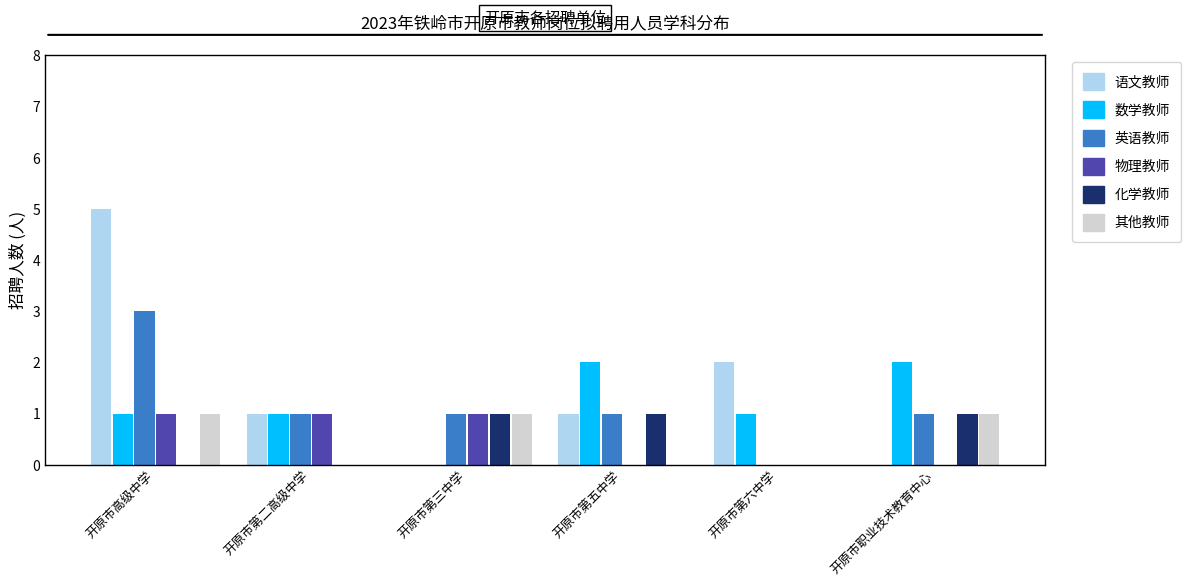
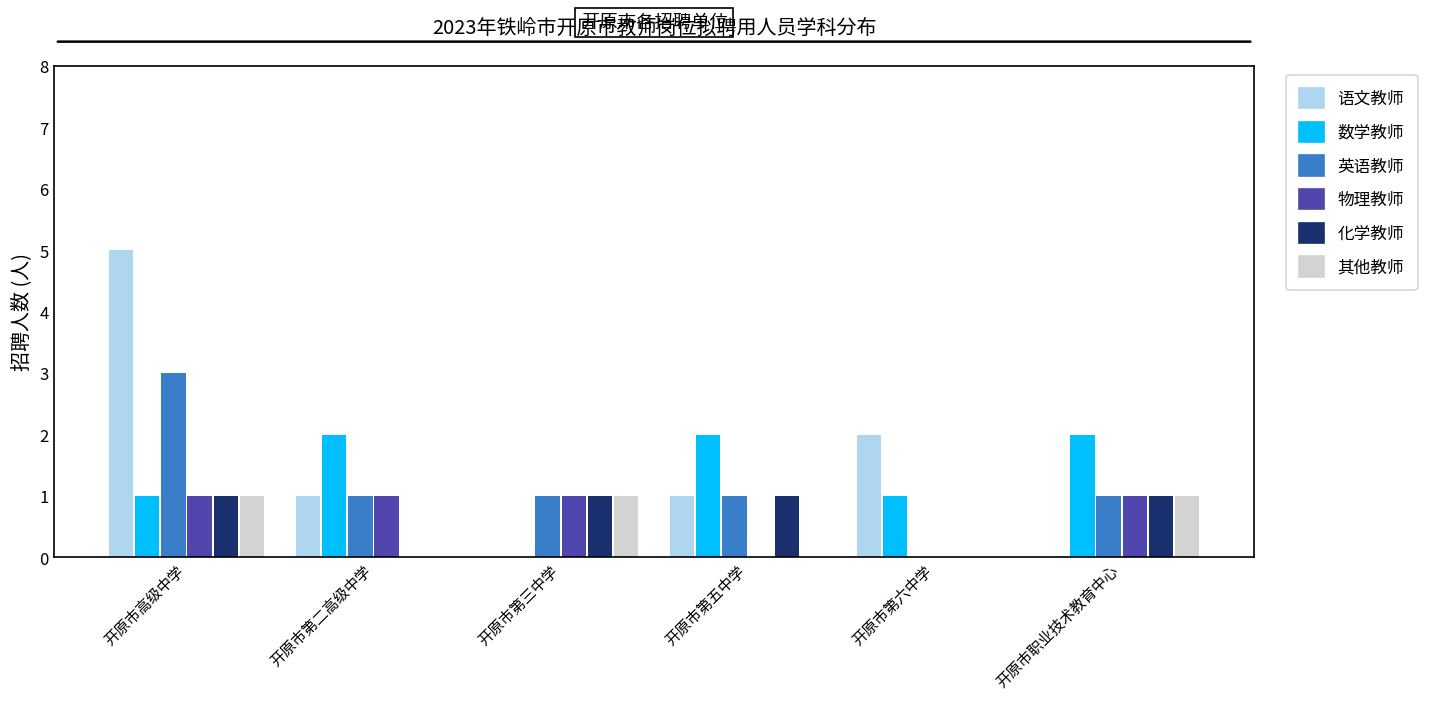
  {
    "数学教师": {
      "开原市高级中学": 1,
-     "开原市第二高级中学": 1,
+     "开原市第二高级中学": 2,
      "开原市第三中学": 0,
      "开原市第五中学": 2,
      "开原市第六中学": 1,
      "开原市职业技术教育中心": 2
    },
    "英语教师": {
      "开原市高级中学": 3,
      "开原市第二高级中学": 1,
      "开原市第三中学": 1,
      "开原市第五中学": 1,
      "开原市第六中学": 0,
      "开原市职业技术教育中心": 1
    },
    "物理教师": {
      "开原市高级中学": 1,
      "开原市第二高级中学": 1,
      "开原市第三中学": 1,
      "开原市第五中学": 0,
      "开原市第六中学": 0,
-     "开原市职业技术教育中心": 0
+     "开原市职业技术教育中心": 1
    },
    "化学教师": {
-     "开原市高级中学": 0,
+     "开原市高级中学": 1,
      "开原市第二高级中学": 0,
      "开原市第三中学": 1,
      "开原市第五中学": 1,
      "开原市第六中学": 0,
      "开原市职业技术教育中心": 1
    }
  }
